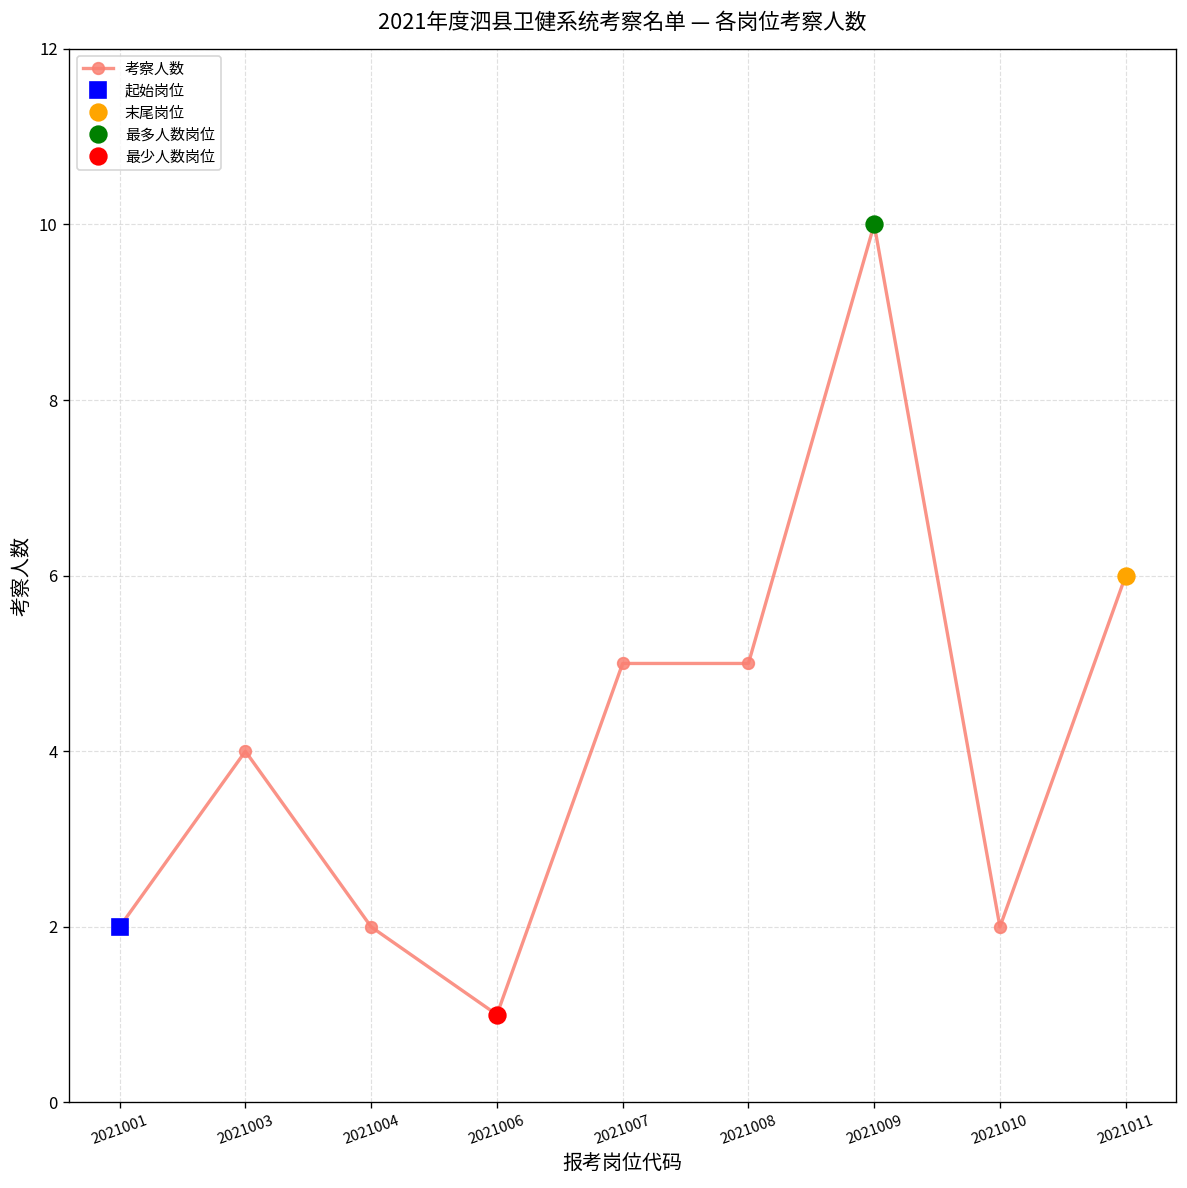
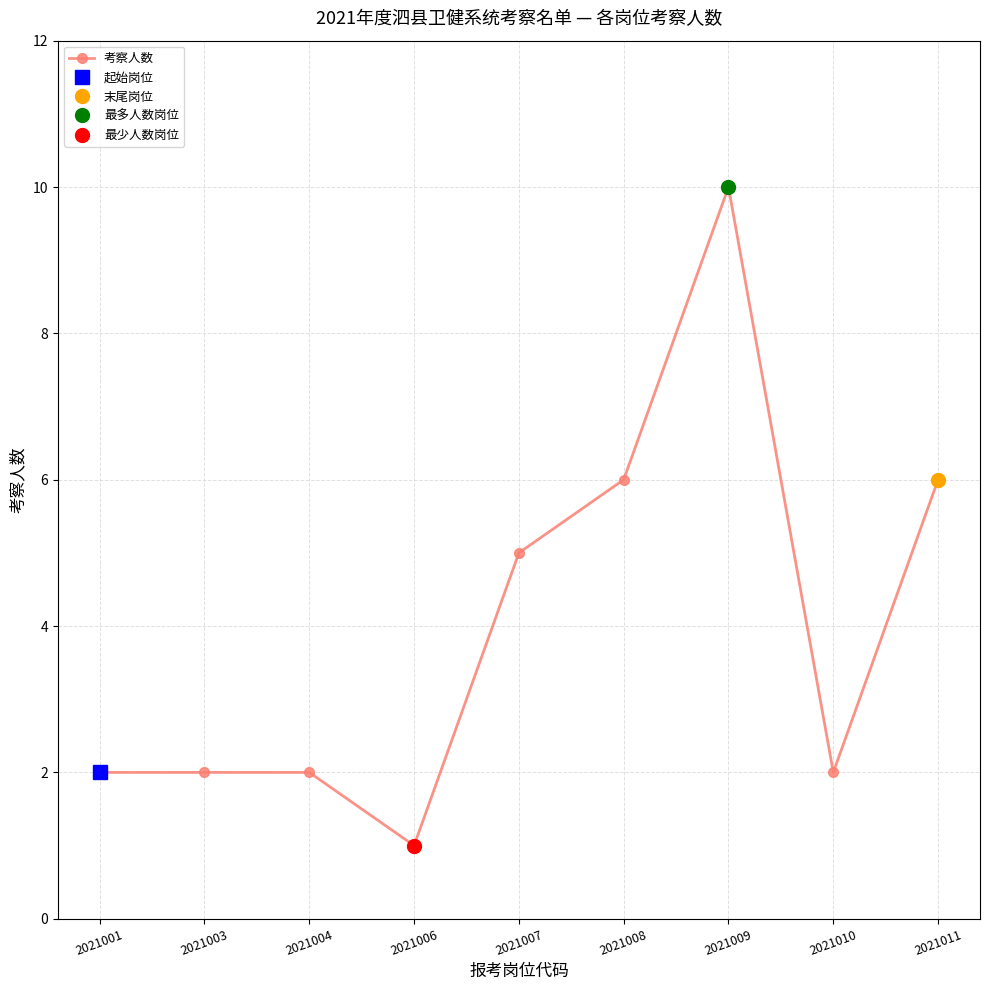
  {
    "考察人数": {
-     "2021003": 4,
+     "2021003": 2,
      "2021004": 2,
      "2021007": 5,
-     "2021008": 5,
+     "2021008": 6,
      "2021010": 2
    }
  }
